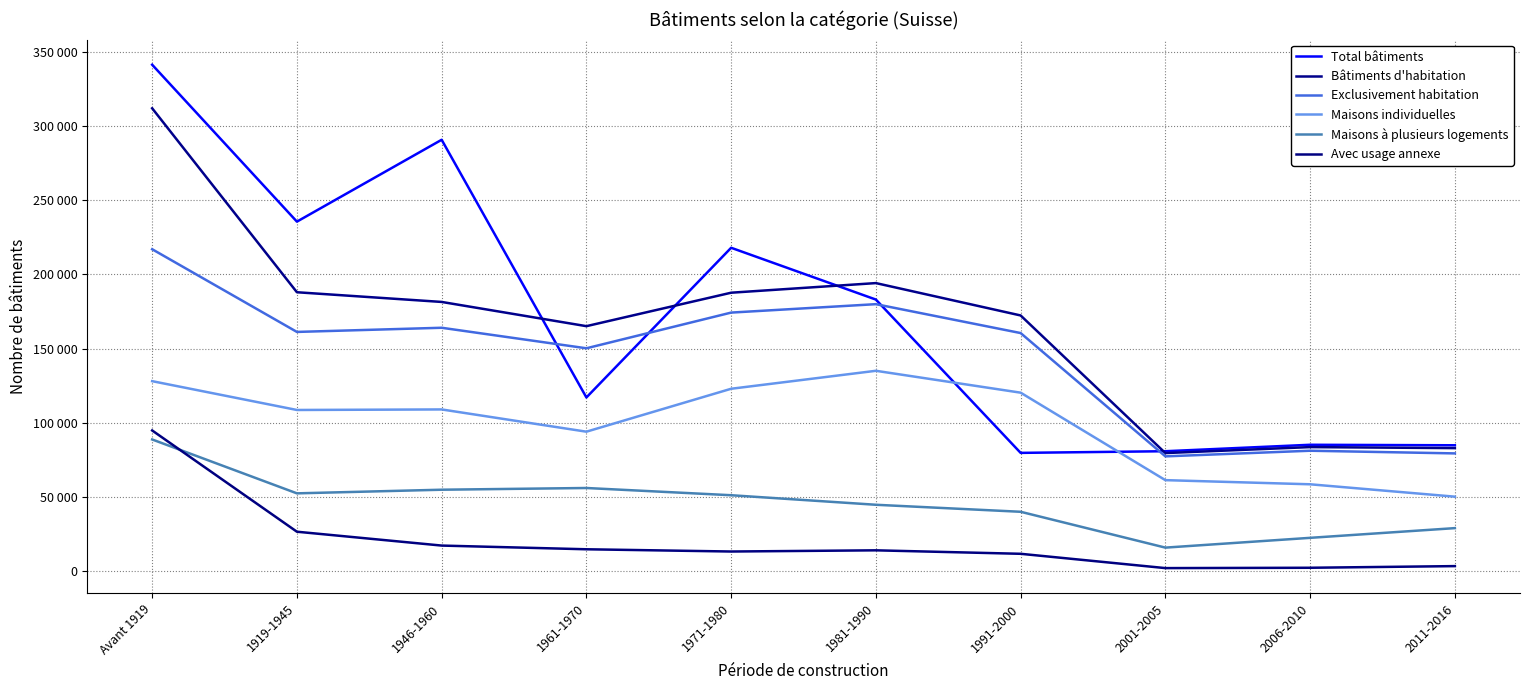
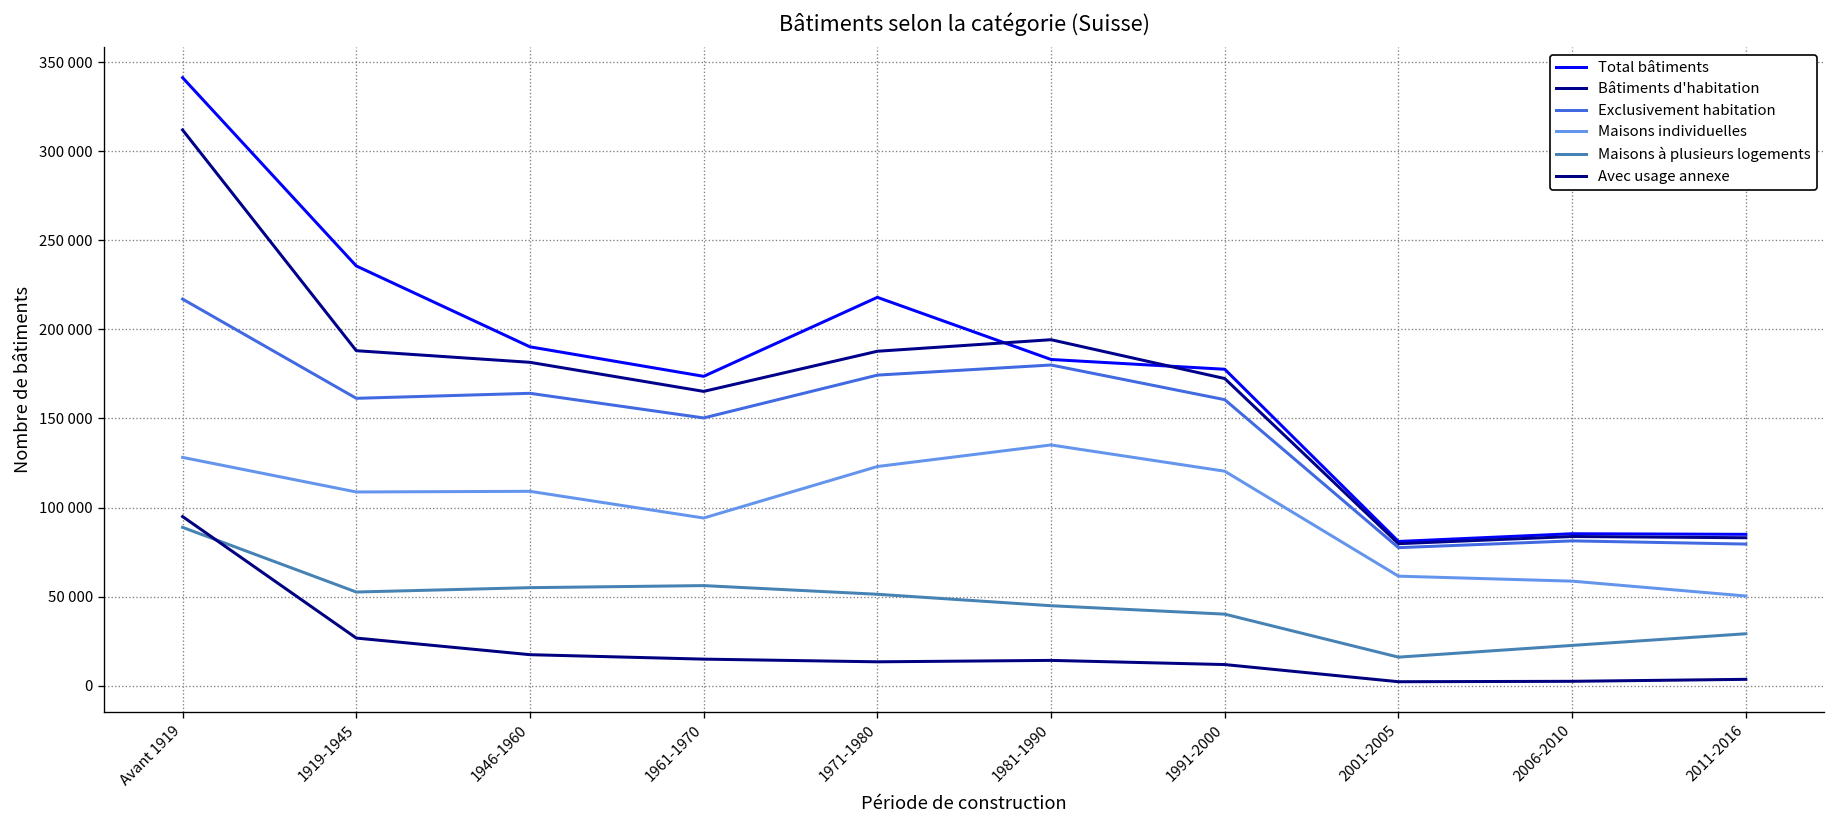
  {
    "Total bâtiments": {
      "Avant 1919": 341000,
      "1919-1945": 236000,
-     "1946-1960": 291000,
-     "1961-1970": 117000,
+     "1946-1960": 190000,
+     "1961-1970": 174000,
      "1971-1980": 218000,
      "1981-1990": 183000,
-     "1991-2000": 80000,
+     "1991-2000": 178000,
      "2011-2016": 85000
    }
  }
